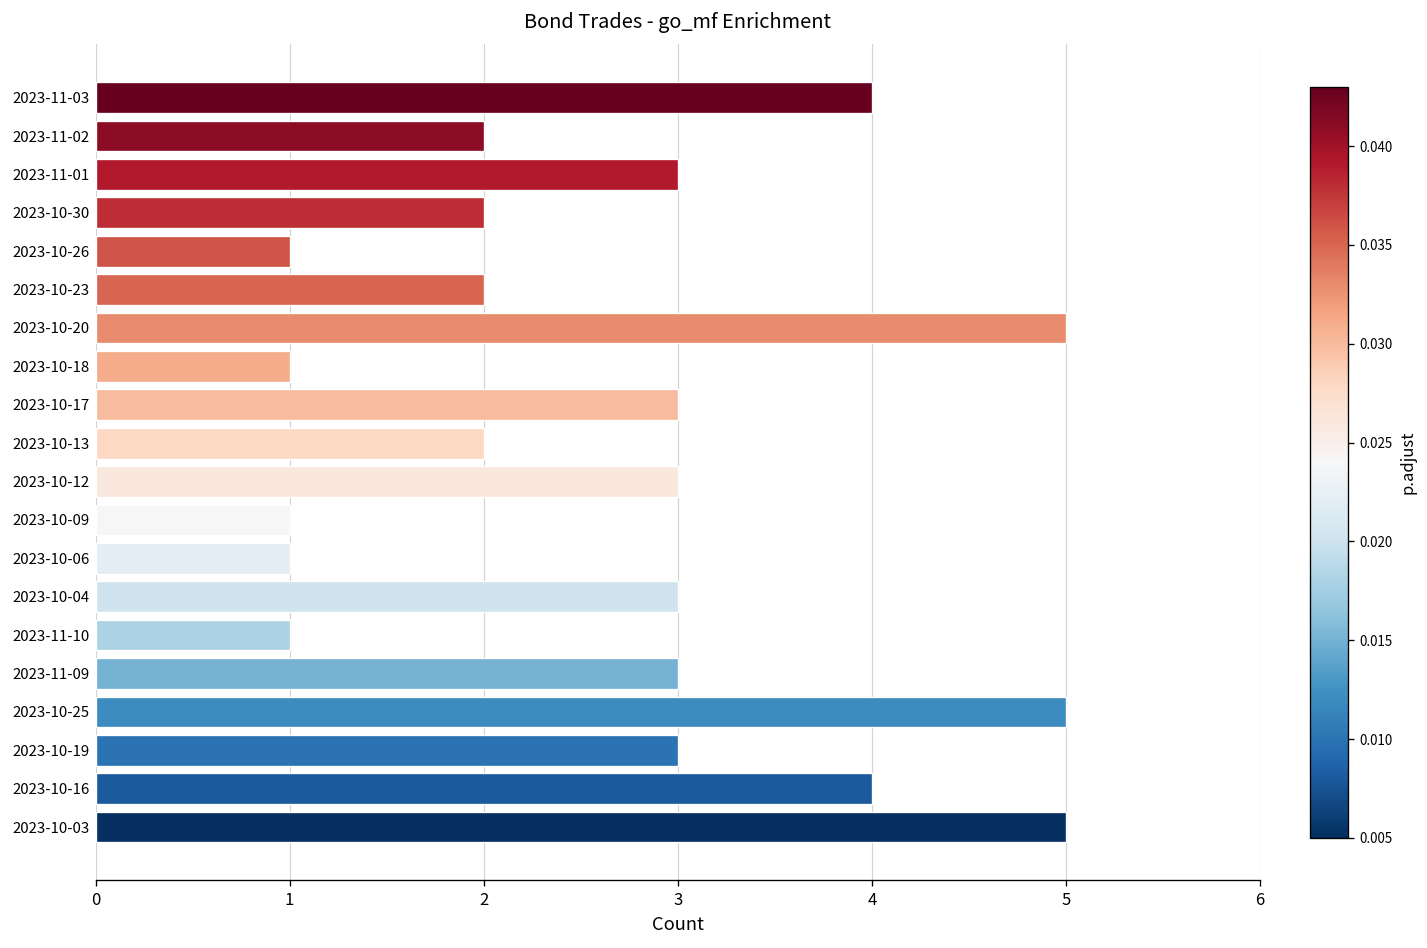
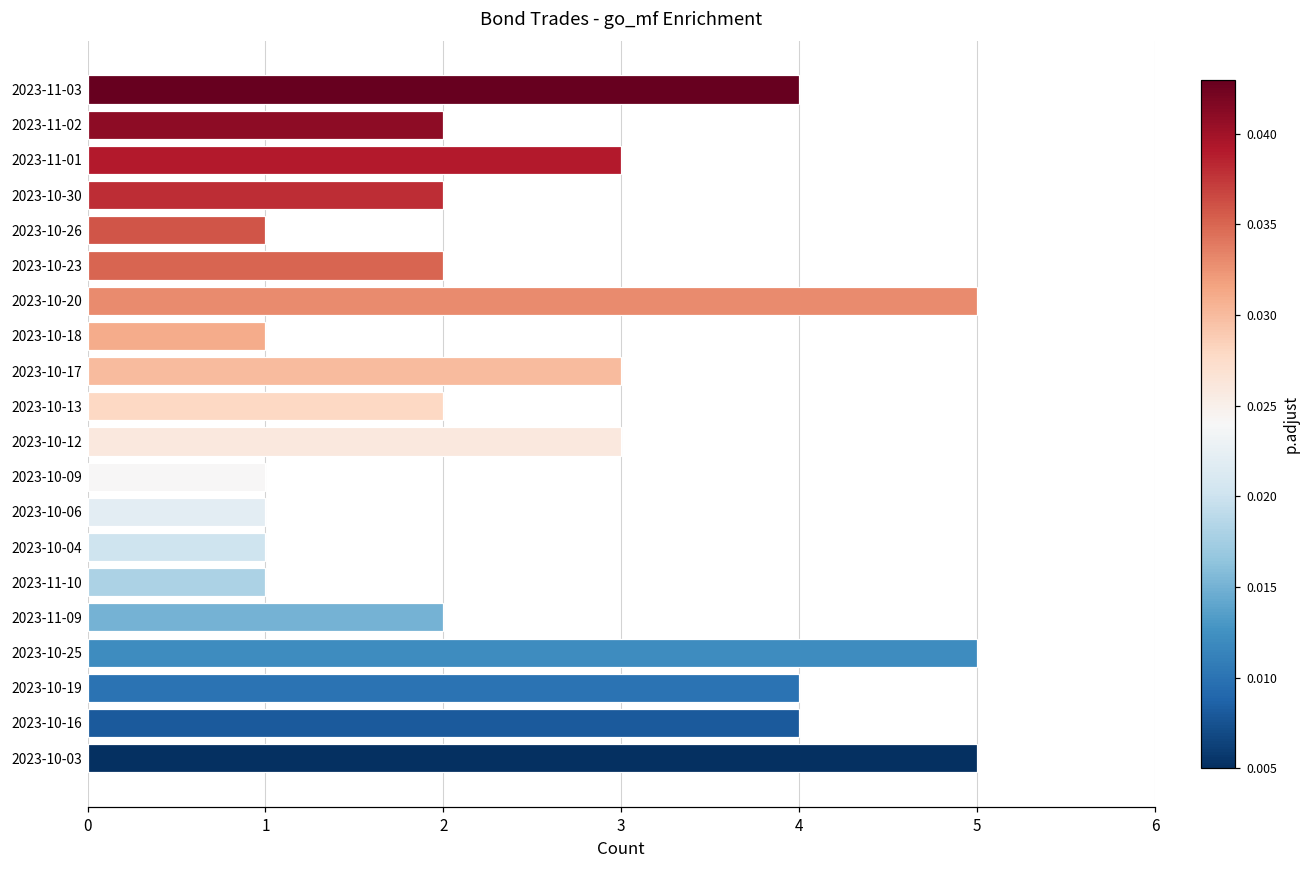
  {
    "2023-11-03": 4,
    "2023-11-02": 2,
    "2023-11-01": 3,
    "2023-10-30": 2,
    "2023-10-26": 1,
    "2023-10-23": 2,
    "2023-10-20": 5,
    "2023-10-18": 1,
    "2023-10-17": 3,
    "2023-10-13": 2,
    "2023-10-12": 3,
    "2023-10-09": 1,
    "2023-10-06": 1,
-   "2023-10-04": 3,
+   "2023-10-04": 1,
    "2023-11-10": 1,
-   "2023-11-09": 3,
+   "2023-11-09": 2,
    "2023-10-25": 5,
-   "2023-10-19": 3,
+   "2023-10-19": 4,
    "2023-10-16": 4,
    "2023-10-03": 5
  }
